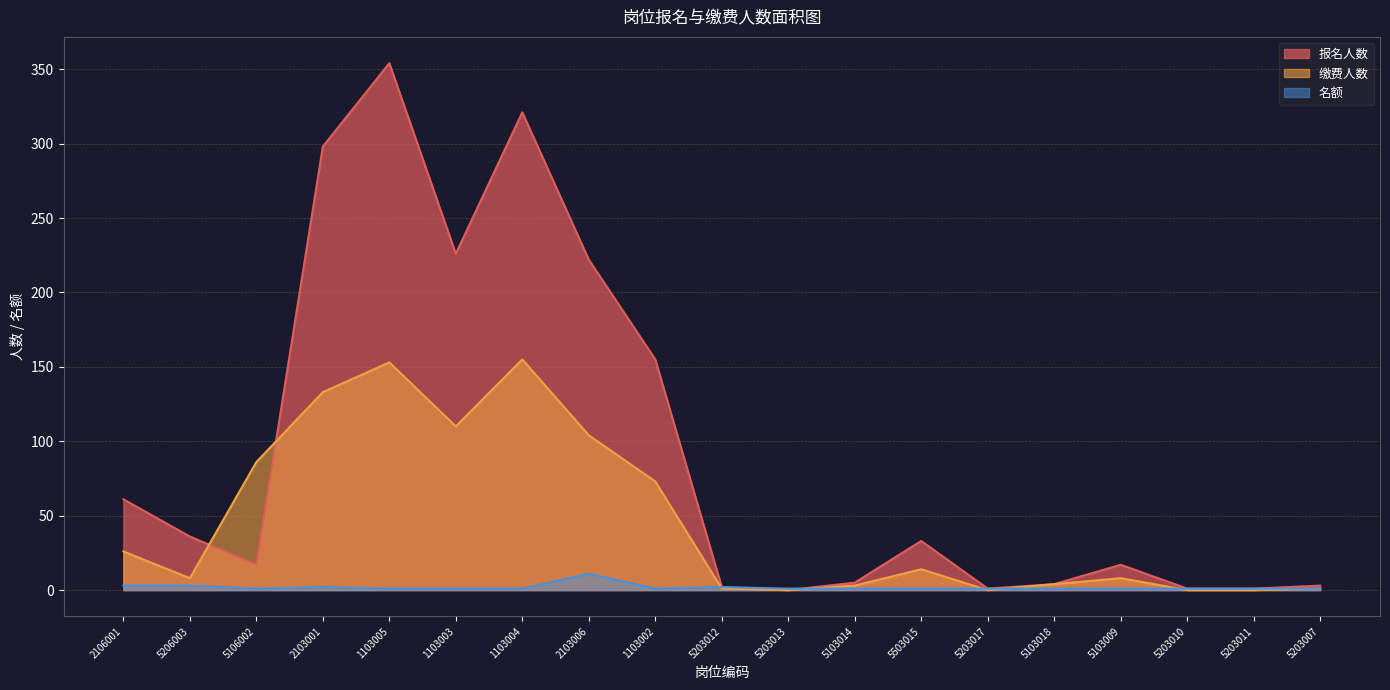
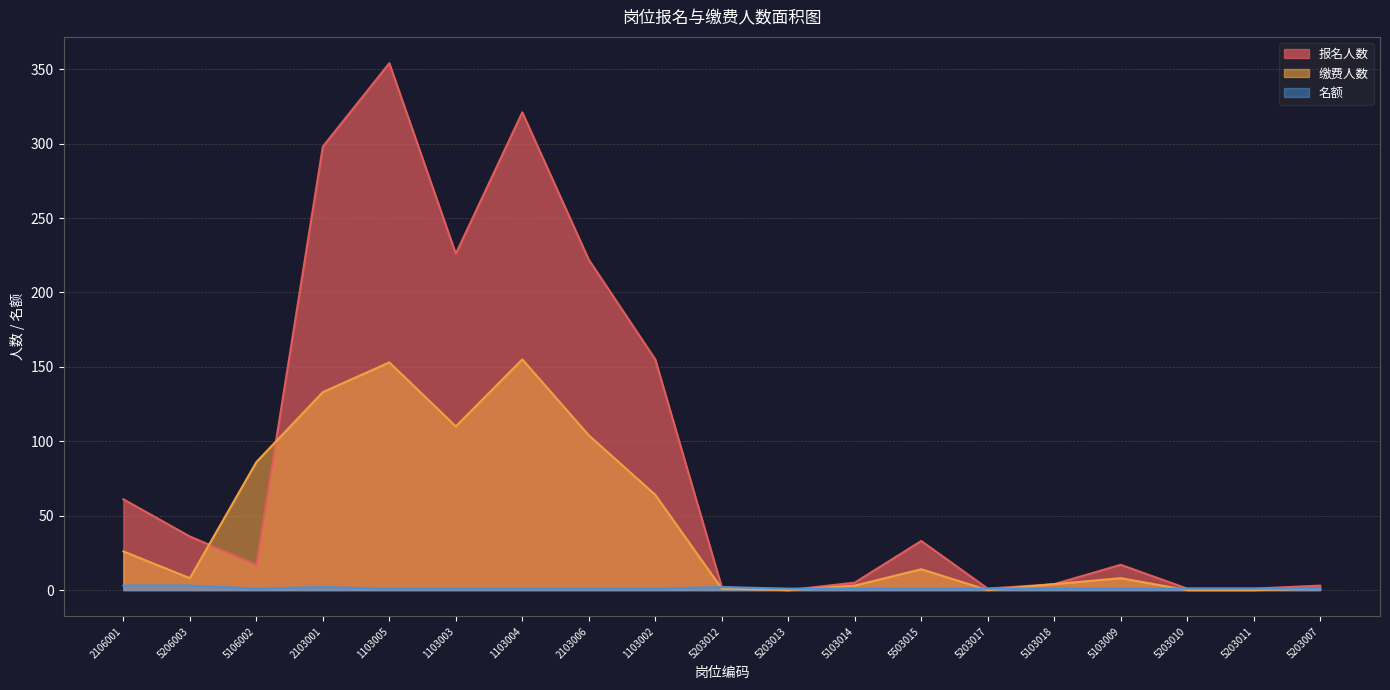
  {
    "报名人数": {
      "2106001": 61,
      "5206003": 36,
      "5106002": 17,
      "2103001": 298,
      "1103005": 354,
      "1103003": 226,
      "1103004": 321,
      "2103006": 222,
      "1103002": 155,
      "5103014": 5,
      "5503015": 33,
      "5103009": 17,
      "5203007": 3
    },
    "缴费人数": {
      "2106001": 26,
      "5206003": 8,
      "5106002": 86,
      "2103001": 133,
      "1103005": 153,
      "1103003": 110,
      "1103004": 155,
      "2103006": 104,
-     "1103002": 73,
+     "1103002": 64,
      "5103014": 3,
      "5503015": 14,
      "5103009": 8
    },
    "名额": {
      "2106001": 3,
      "5206003": 3,
      "5106002": 1,
      "2103001": 2,
      "1103005": 1,
      "1103003": 1,
      "1103004": 1,
-     "2103006": 11,
+     "2103006": 1,
      "1103002": 1,
      "5103014": 1,
      "5503015": 1,
      "5103018": 1,
      "5103009": 1
    }
  }
